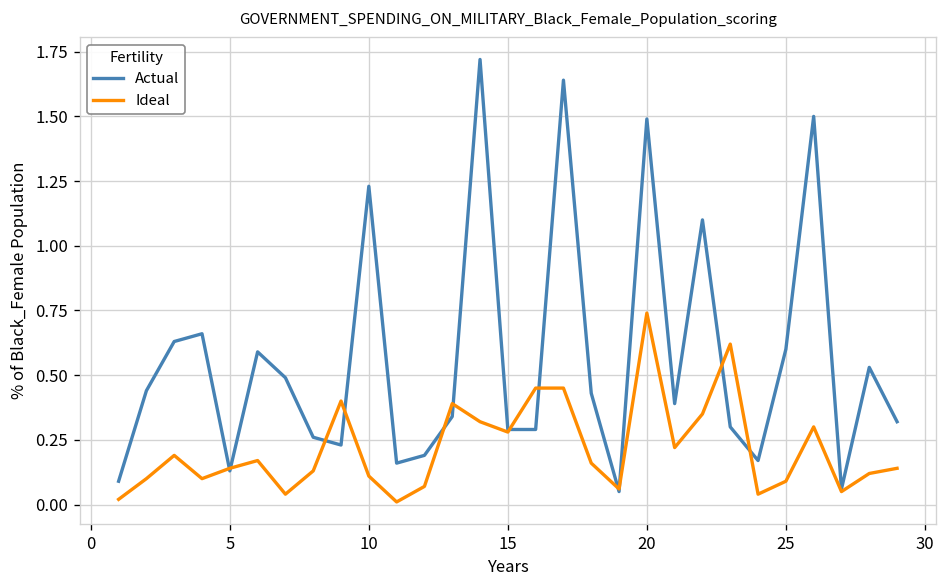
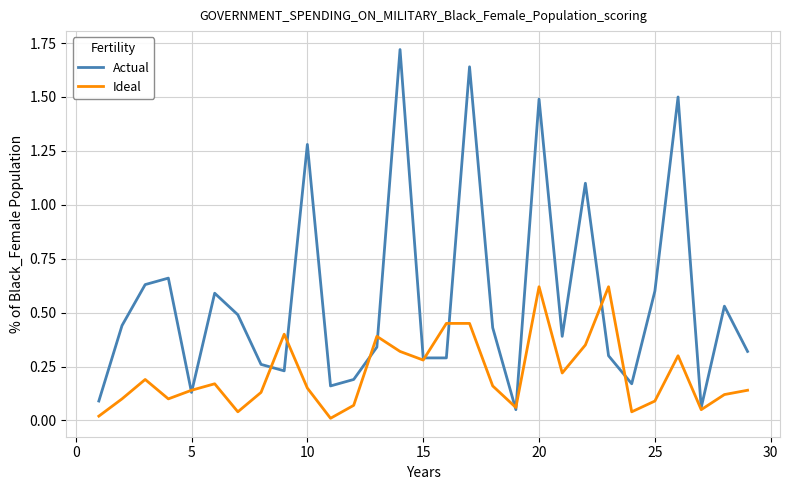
  {
    "Actual": {
-     "10": 1.23,
+     "10": 1.28,
      "20": 1.49,
      "25": 0.60
    },
    "Ideal": {
-     "10": 0.11,
-     "20": 0.74,
+     "10": 0.15,
+     "20": 0.62,
      "25": 0.09
    }
  }
